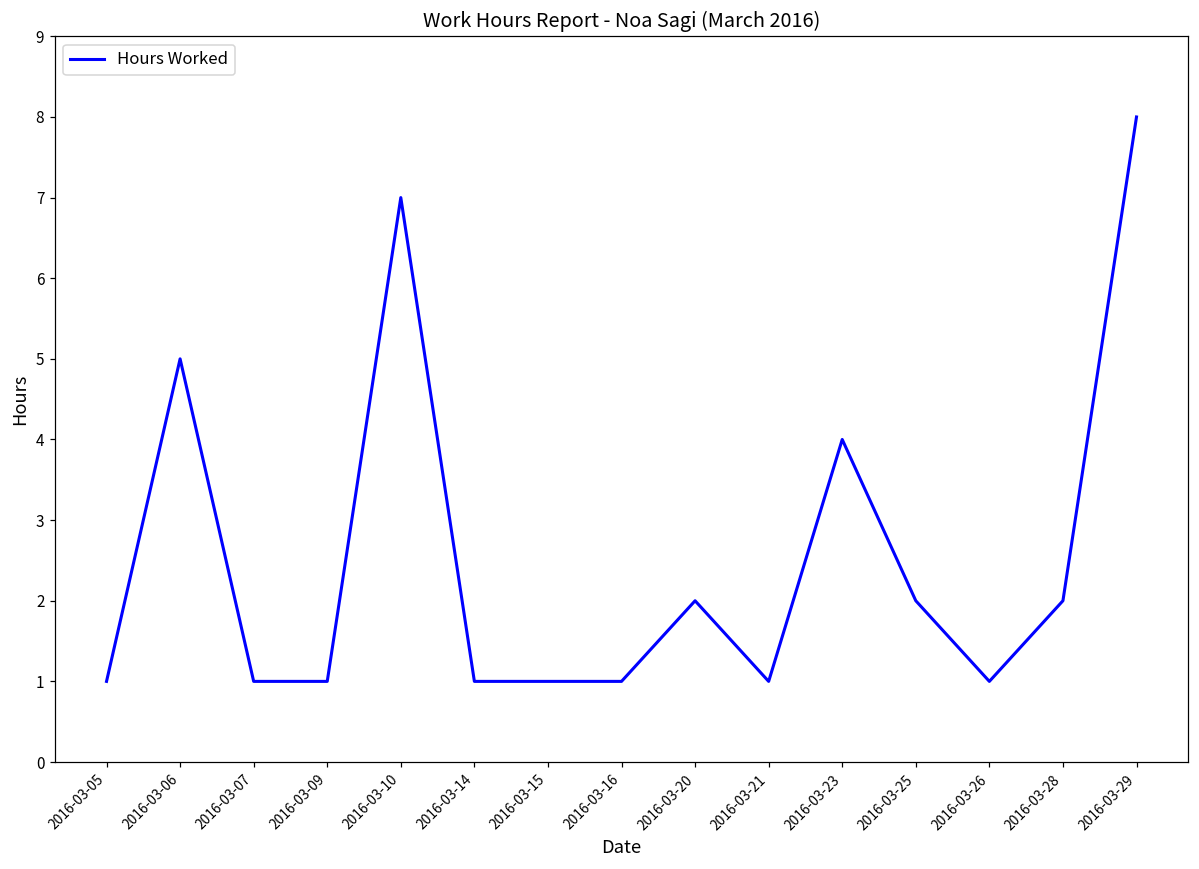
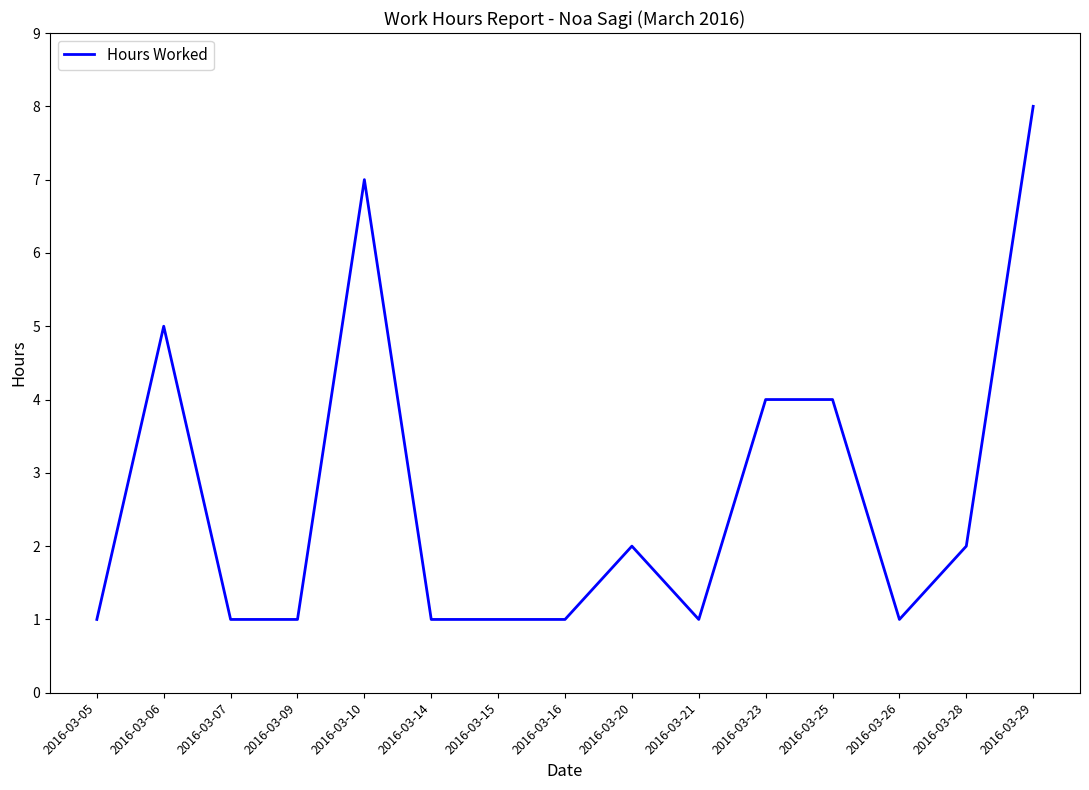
  {
    "2016-03-05": 1,
    "2016-03-06": 5,
    "2016-03-07": 1,
    "2016-03-09": 1,
    "2016-03-10": 7,
    "2016-03-14": 1,
    "2016-03-15": 1,
    "2016-03-16": 1,
    "2016-03-20": 2,
    "2016-03-21": 1,
    "2016-03-23": 4,
-   "2016-03-25": 2,
+   "2016-03-25": 4,
    "2016-03-26": 1,
    "2016-03-28": 2,
    "2016-03-29": 8
  }
